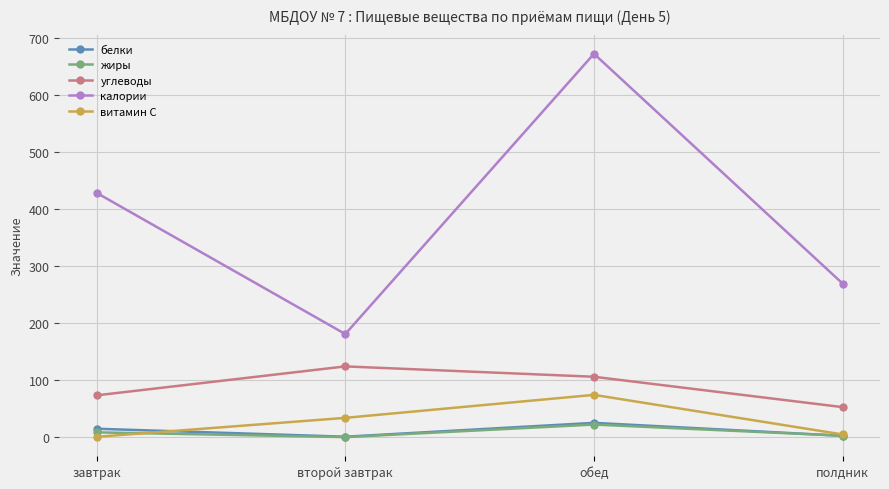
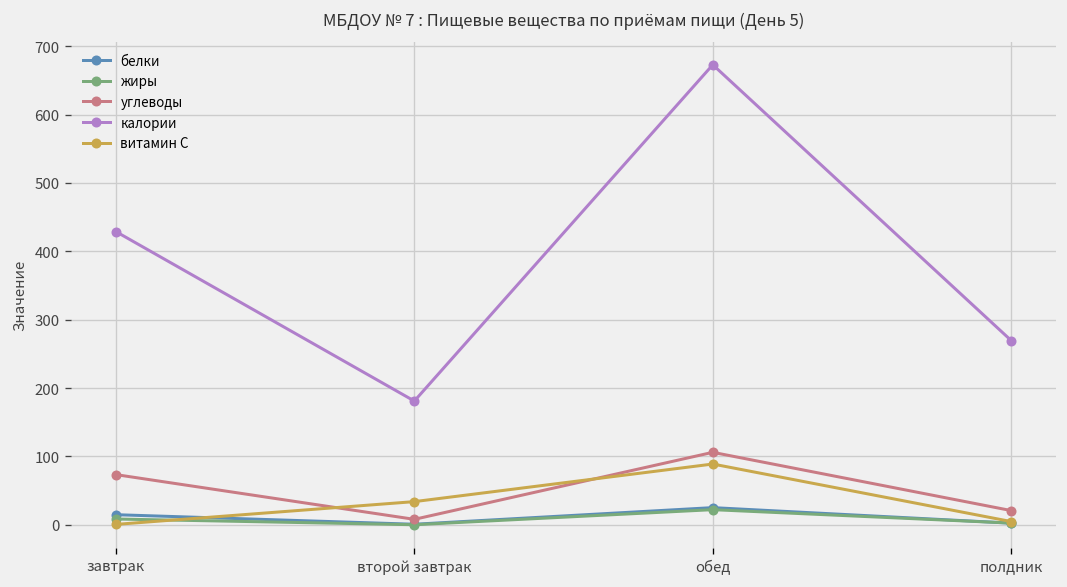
  {
    "белки": {
      "завтрак": 10
    },
    "жиры": {
      "завтрак": 10
    },
    "углеводы": {
      "завтрак": 70,
-     "второй завтрак": 120,
+     "второй завтрак": 10,
      "обед": 110,
-     "полдник": 50
+     "полдник": 20
    },
    "калории": {
      "завтрак": 430,
      "второй завтрак": 180,
      "обед": 670,
      "полдник": 270
    },
    "витамин С": {
      "завтрак": 0,
      "второй завтрак": 30,
-     "обед": 70
+     "обед": 90
    }
  }
